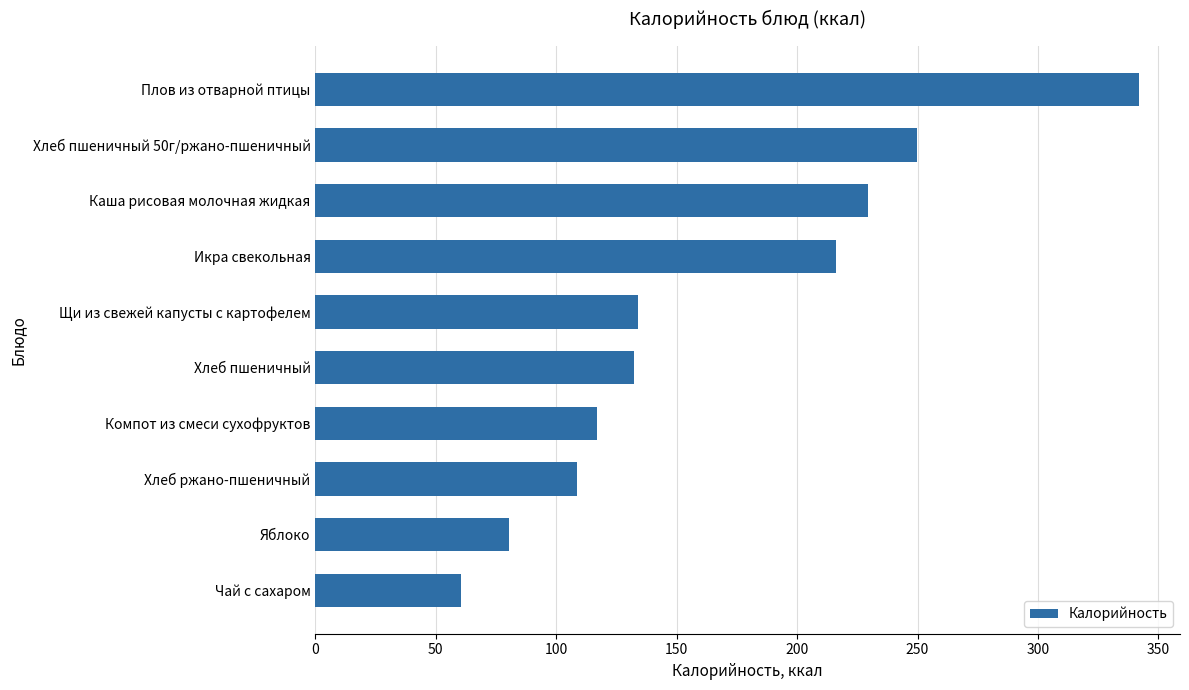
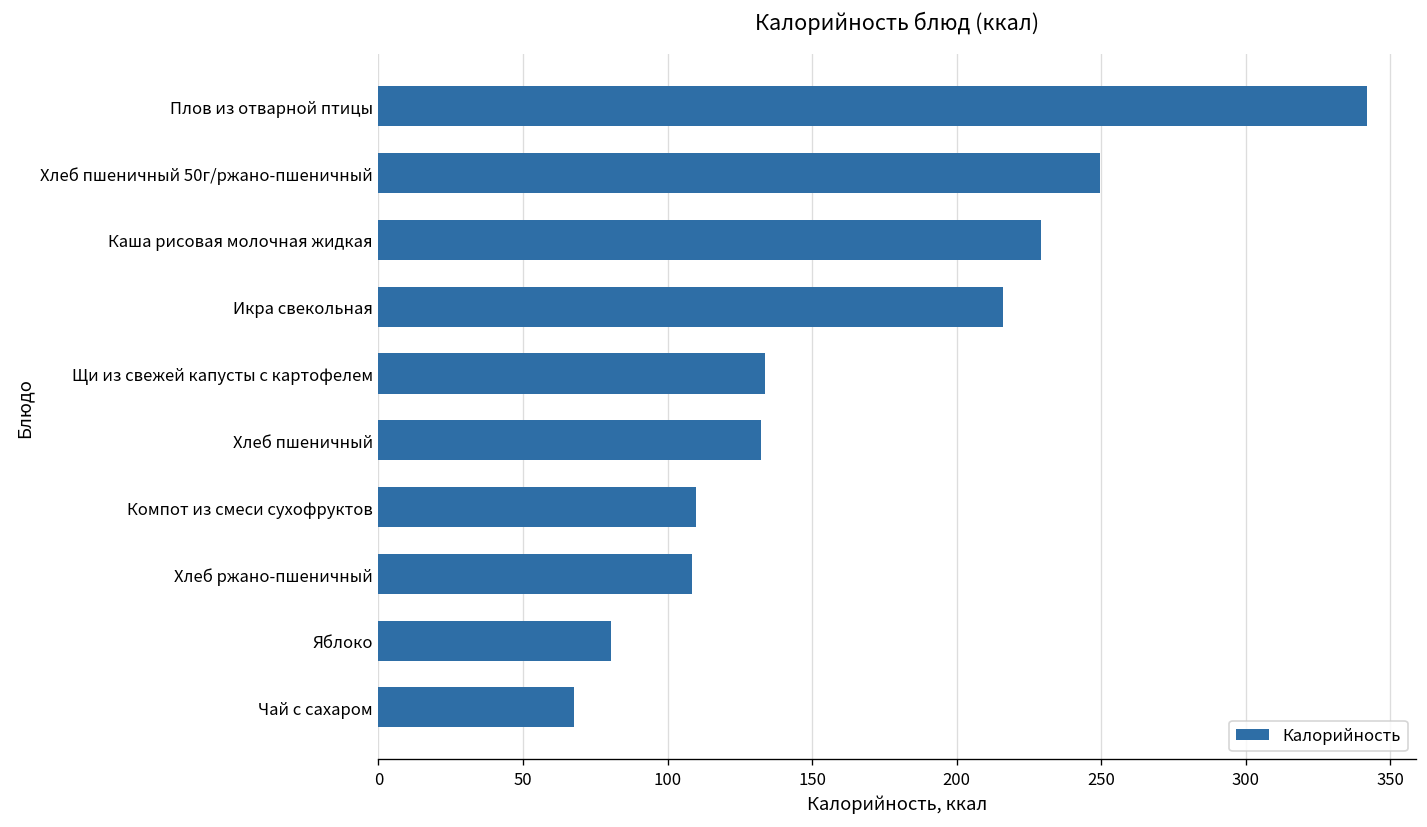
  {
    "Плов из отварной птицы": 342,
    "Хлеб пшеничный 50г/ржано-пшеничный": 250,
    "Каша рисовая молочная жидкая": 229,
    "Икра свекольная": 216,
    "Щи из свежей капусты с картофелем": 134,
    "Хлеб пшеничный": 132,
-   "Компот из смеси сухофруктов": 117,
+   "Компот из смеси сухофруктов": 110,
    "Хлеб ржано-пшеничный": 109,
    "Яблоко": 81,
-   "Чай с сахаром": 60
+   "Чай с сахаром": 68
  }
